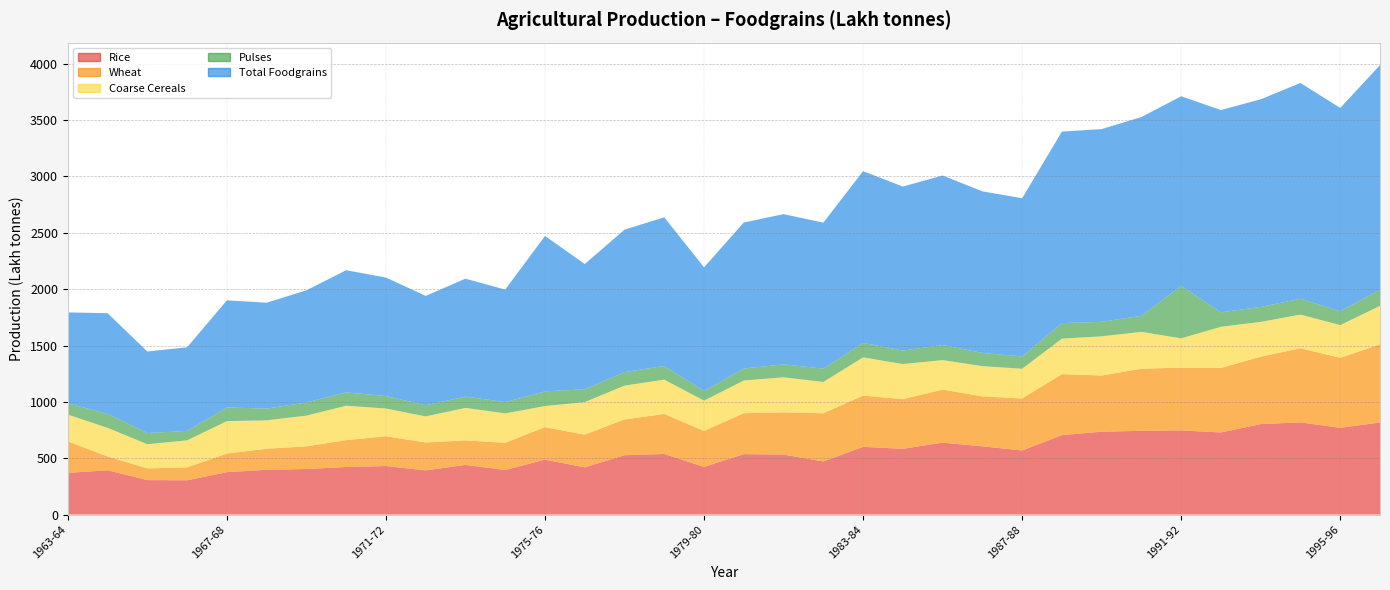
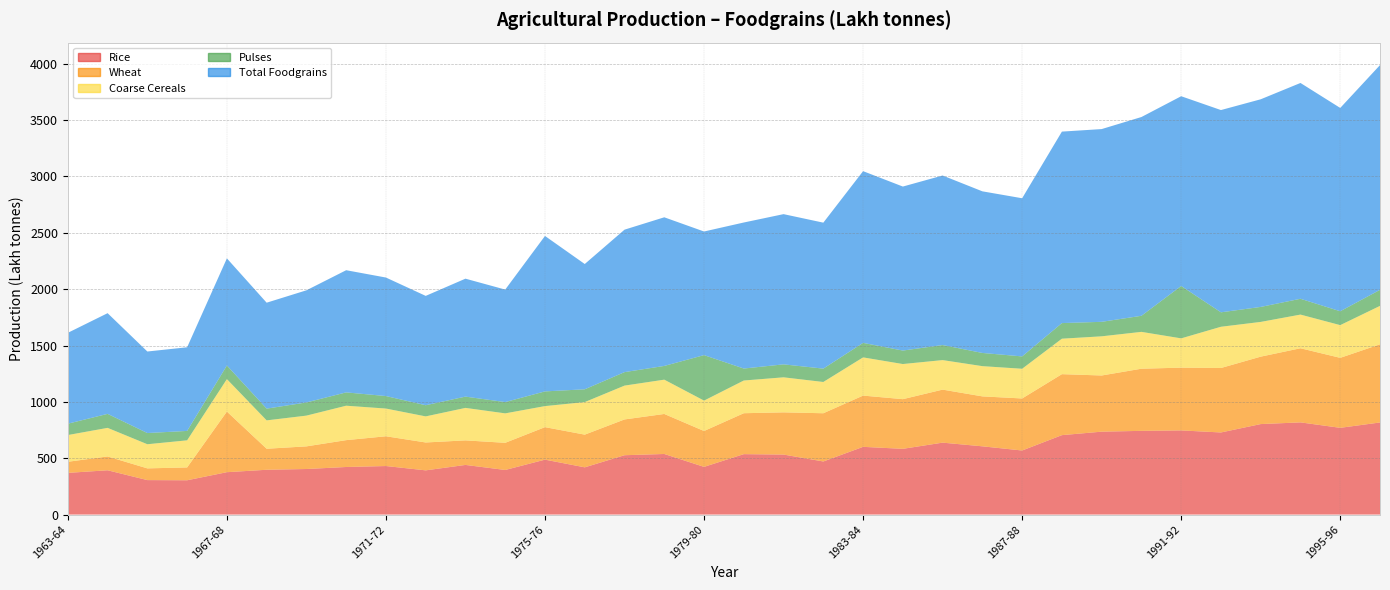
  {
    "Rice": {
      "1963-64": 370,
      "1967-68": 380,
      "1971-72": 430,
      "1975-76": 490,
      "1979-80": 420,
      "1983-84": 600,
      "1987-88": 570,
      "1991-92": 750,
      "1995-96": 770
    },
    "Wheat": {
-     "1963-64": 280,
-     "1967-68": 170,
+     "1963-64": 100,
+     "1967-68": 540,
      "1971-72": 260,
      "1975-76": 290,
      "1979-80": 320,
      "1983-84": 450,
      "1987-88": 460,
      "1991-92": 560,
      "1995-96": 620
    },
    "Coarse Cereals": {
      "1963-64": 240,
      "1967-68": 290,
      "1971-72": 250,
      "1975-76": 190,
      "1979-80": 270,
      "1983-84": 340,
      "1987-88": 260,
      "1991-92": 260,
      "1995-96": 290
    },
    "Pulses": {
      "1963-64": 100,
      "1967-68": 120,
      "1971-72": 110,
      "1975-76": 130,
-     "1979-80": 90,
+     "1979-80": 400,
      "1983-84": 130,
      "1987-88": 110,
      "1991-92": 460,
      "1995-96": 120
    },
    "Total Foodgrains": {
      "1963-64": 810,
      "1967-68": 950,
      "1971-72": 1050,
      "1975-76": 1380,
      "1979-80": 1100,
      "1983-84": 1520,
      "1987-88": 1400,
      "1991-92": 1680,
      "1995-96": 1800
    }
  }
